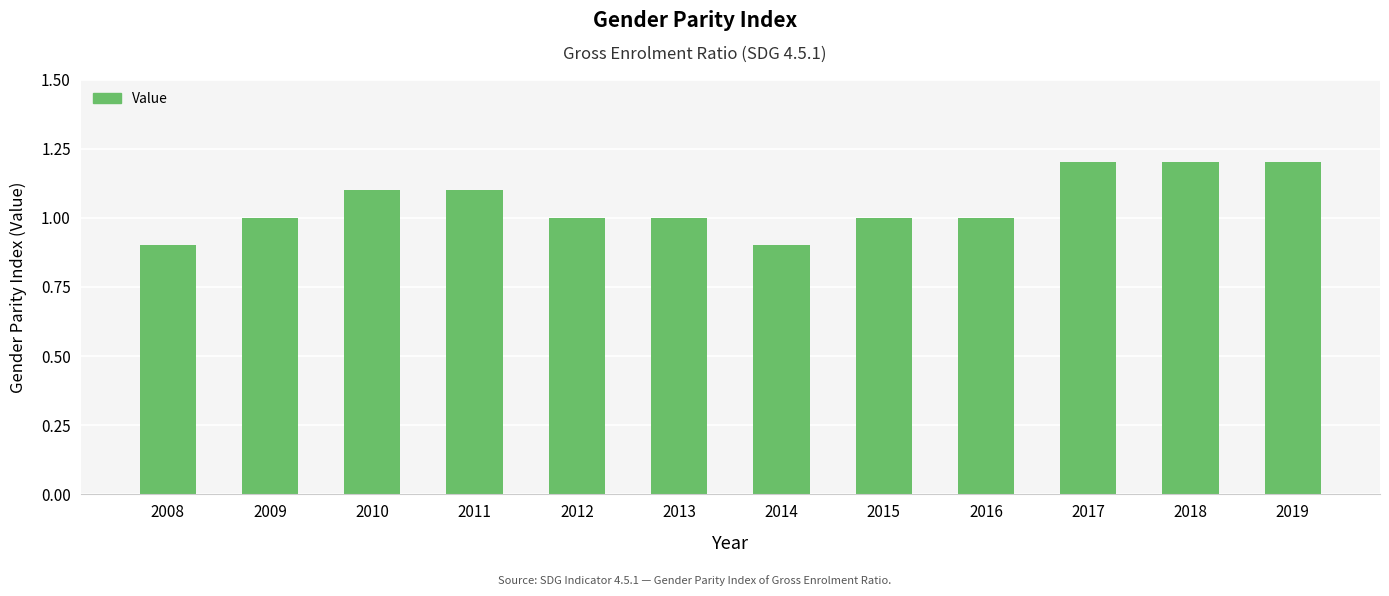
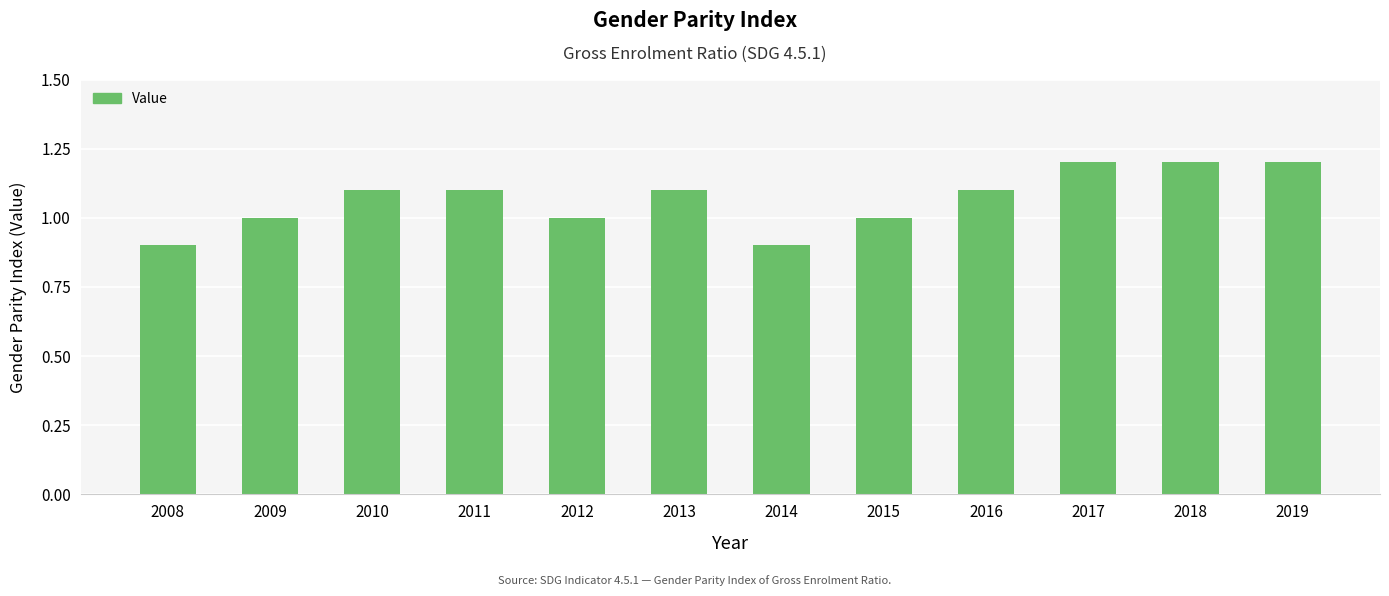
  {
    "2008": 0.9,
    "2009": 1.0,
    "2010": 1.1,
    "2011": 1.1,
    "2012": 1.0,
-   "2013": 1.0,
+   "2013": 1.1,
    "2014": 0.9,
    "2015": 1.0,
-   "2016": 1.0,
+   "2016": 1.1,
    "2017": 1.2,
    "2018": 1.2,
    "2019": 1.2
  }
